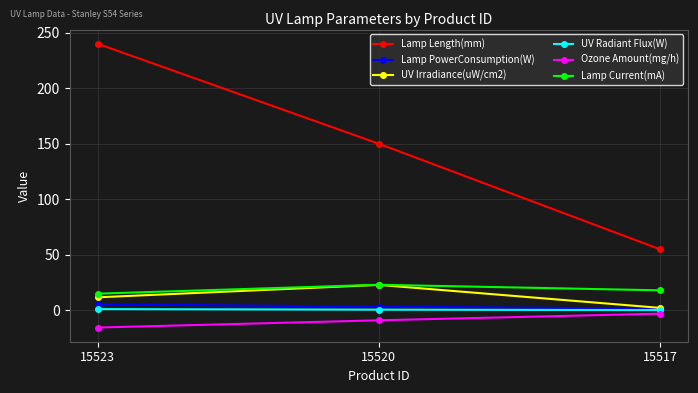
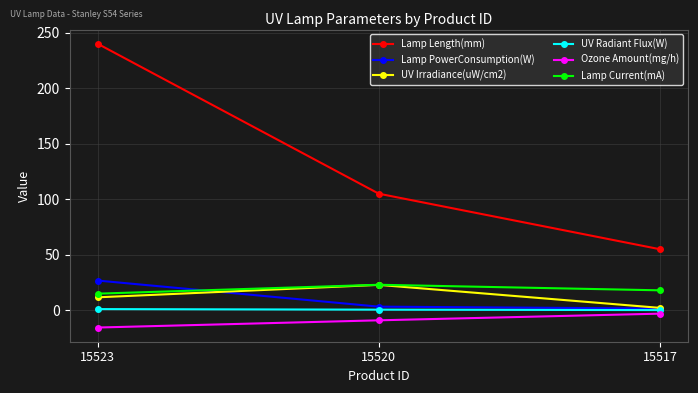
  {
    "Lamp Length(mm)": {
      "15523": 240,
-     "15520": 150,
+     "15520": 105,
      "15517": 55
    },
    "Lamp PowerConsumption(W)": {
-     "15523": 5,
+     "15523": 27,
      "15520": 3
    },
    "UV Irradiance(uW/cm2)": {
      "15523": 12
    },
    "UV Radiant Flux(W)": {
      "15523": 1,
      "15520": 1
    },
    "Ozone Amount(mg/h)": {
      "15523": -16,
      "15520": -9,
      "15517": -3
    },
    "Lamp Current(mA)": {
      "15523": 15,
      "15517": 18
    }
  }
